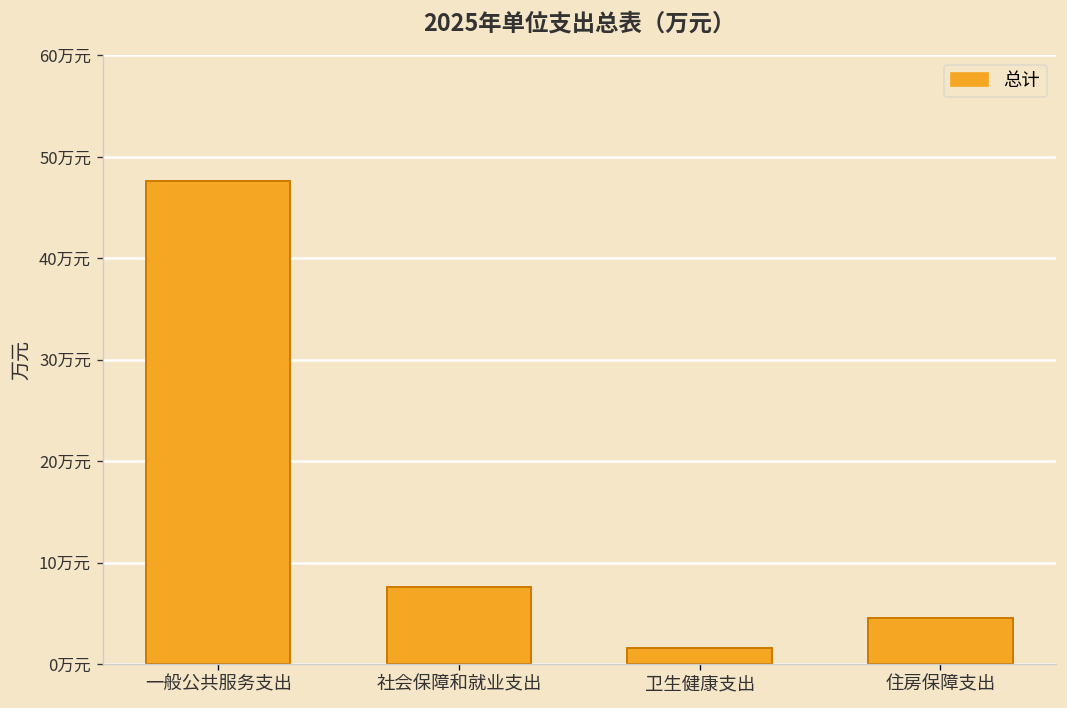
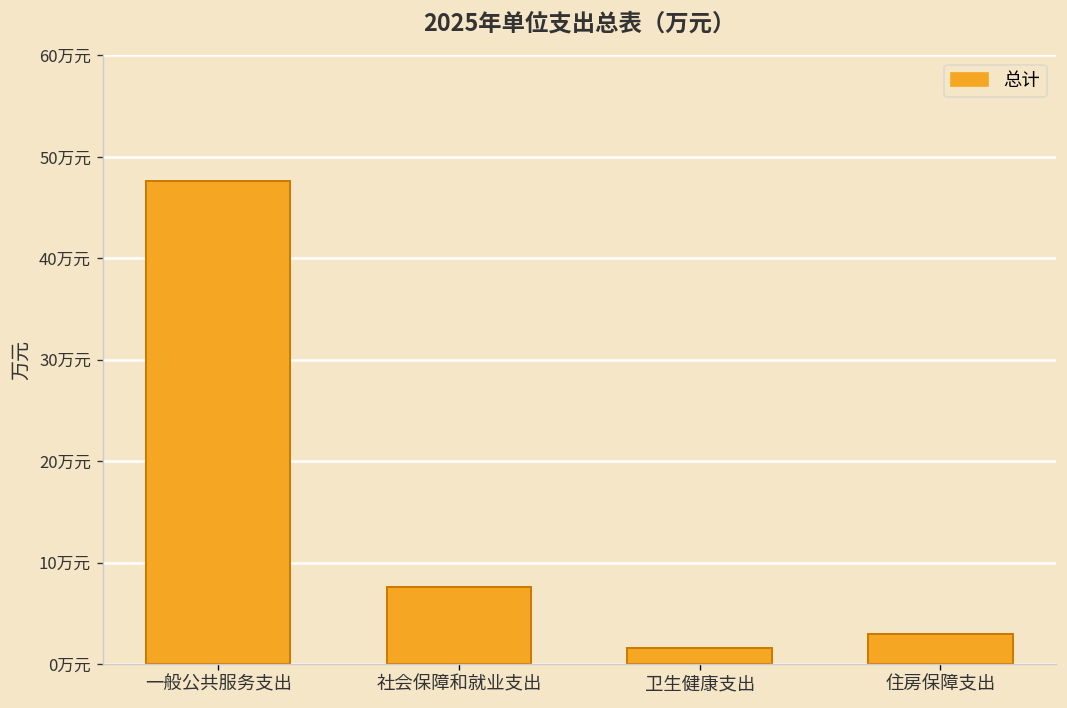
  {
    "一般公共服务支出": "48万元",
    "社会保障和就业支出": "8万元",
    "卫生健康支出": "2万元",
-   "住房保障支出": "5万元"
+   "住房保障支出": "3万元"
  }
